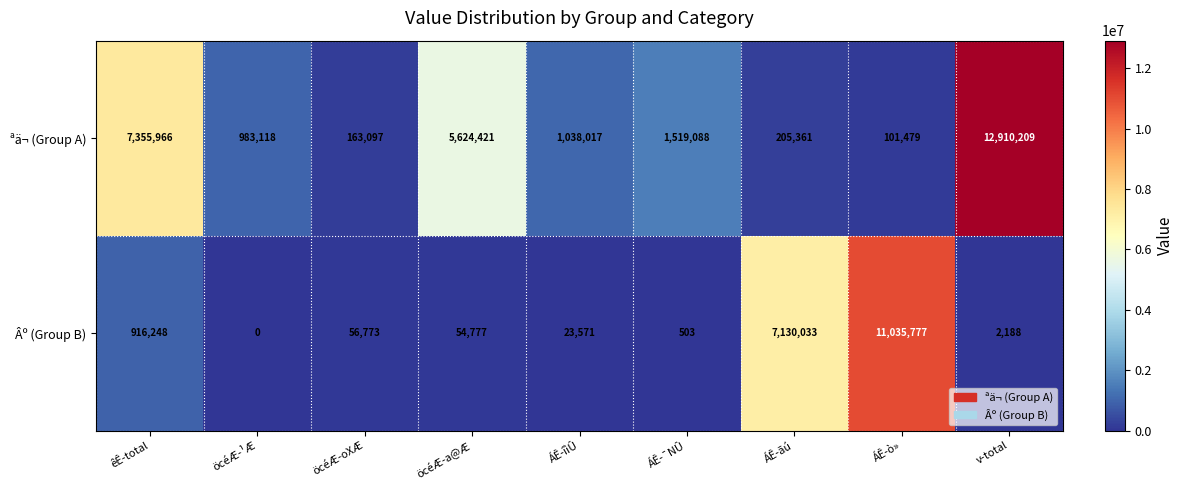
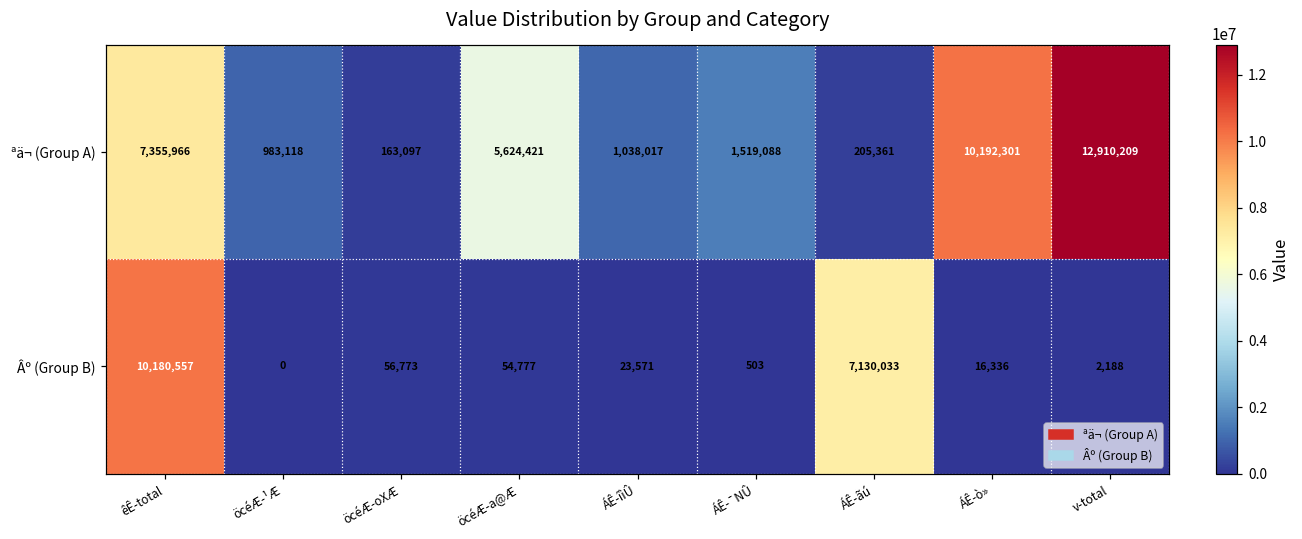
  {
    "ªä¬ (Group A)": {
      "êÊ-total": "7,355,966",
      "öcéÆ-¹Æ": "983,118",
      "öcéÆ-oXÆ": "163,097",
      "öcéÆ-a@Æ": "5,624,421",
      "ÁÊ-îìÛ": "1,038,017",
      "ÁÊ-¯NÛ": "1,519,088",
      "ÁÊ-ãú": "205,361",
-     "ÁÊ-ò»": "101,479",
+     "ÁÊ-ò»": "10,192,301",
      "v-total": "12,910,209"
    },
    "Âº (Group B)": {
-     "êÊ-total": "916,248",
+     "êÊ-total": "10,180,557",
      "öcéÆ-¹Æ": "0",
      "öcéÆ-oXÆ": "56,773",
      "öcéÆ-a@Æ": "54,777",
      "ÁÊ-îìÛ": "23,571",
      "ÁÊ-¯NÛ": "503",
      "ÁÊ-ãú": "7,130,033",
-     "ÁÊ-ò»": "11,035,777",
+     "ÁÊ-ò»": "16,336",
      "v-total": "2,188"
    }
  }
